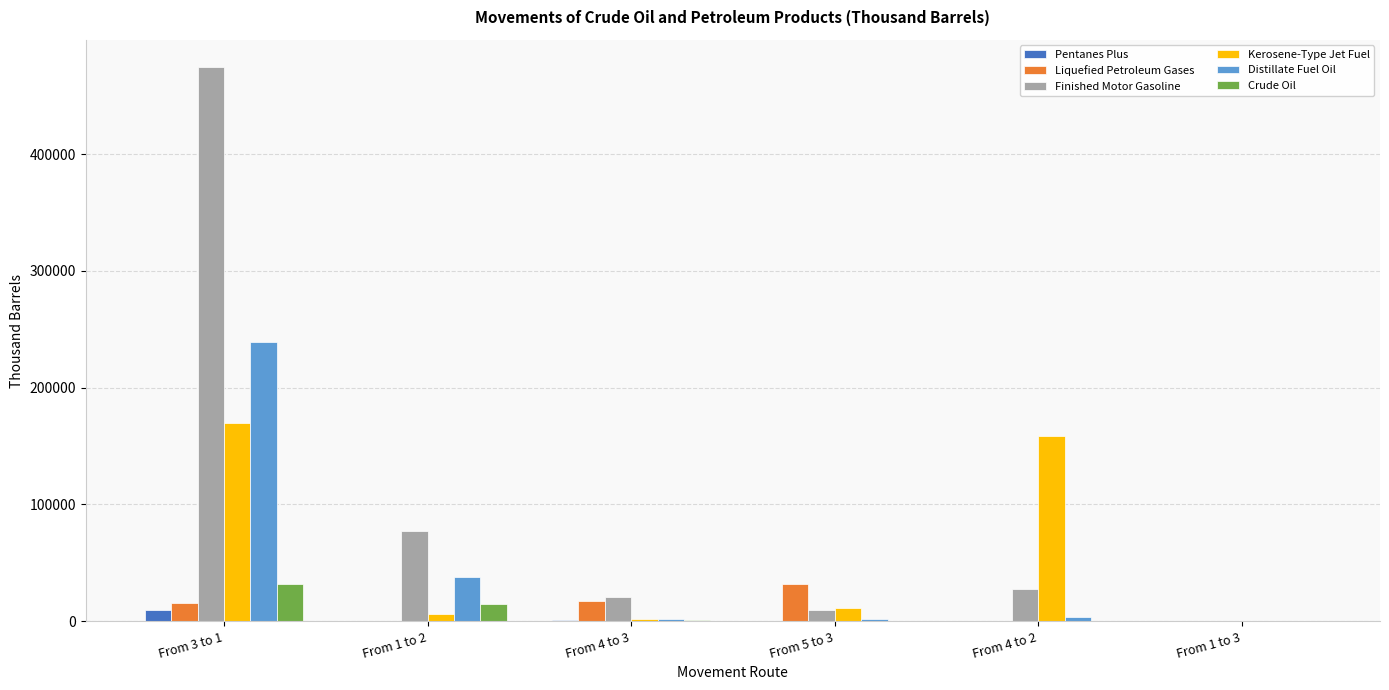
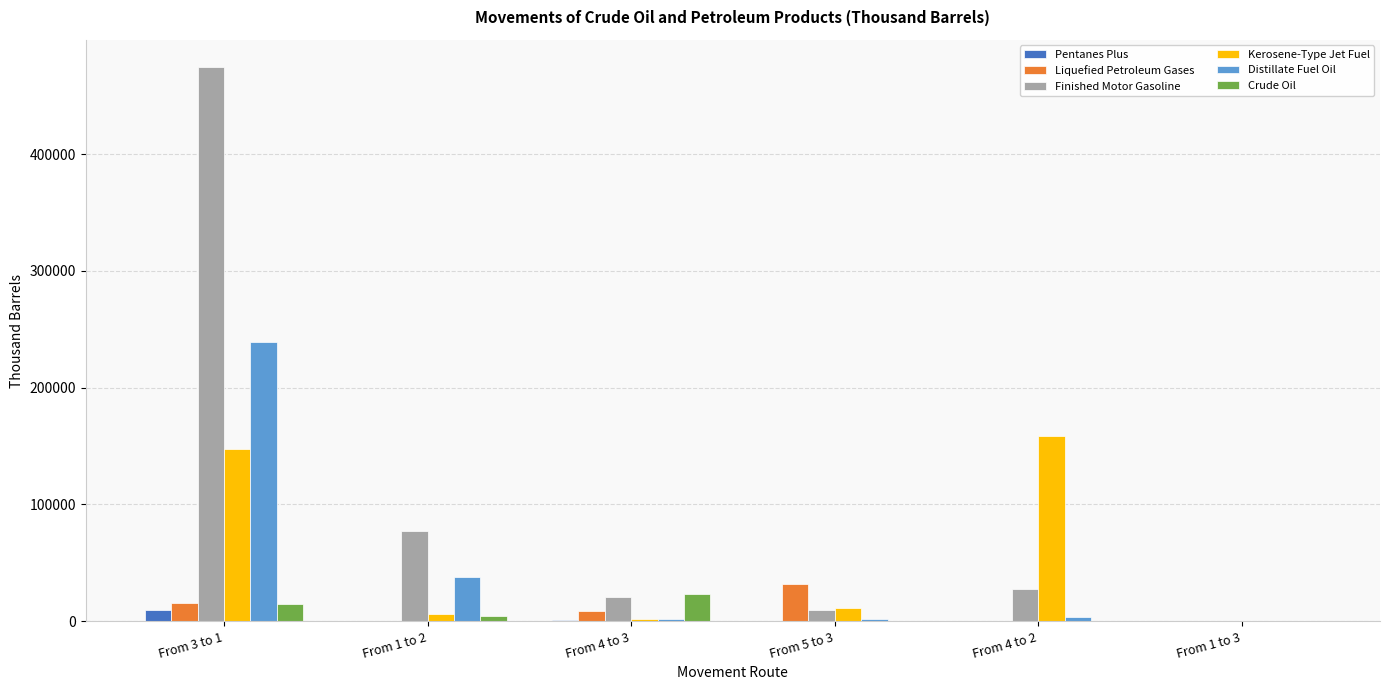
  {
    "Liquefied Petroleum Gases": {
      "From 3 to 1": 15000,
-     "From 4 to 3": 18000,
+     "From 4 to 3": 9000,
      "From 5 to 3": 32000,
      "From 4 to 2": 0,
      "From 1 to 3": 0
    },
    "Finished Motor Gasoline": {
      "From 3 to 1": 474000,
      "From 1 to 2": 77000,
      "From 4 to 3": 21000,
      "From 5 to 3": 10000,
      "From 4 to 2": 27000,
      "From 1 to 3": 0
    },
    "Kerosene-Type Jet Fuel": {
-     "From 3 to 1": 169000,
+     "From 3 to 1": 147000,
      "From 1 to 2": 7000,
      "From 5 to 3": 11000,
      "From 4 to 2": 158000,
      "From 1 to 3": 0
    },
    "Crude Oil": {
-     "From 3 to 1": 32000,
-     "From 1 to 2": 15000,
-     "From 4 to 3": 1000,
+     "From 3 to 1": 15000,
+     "From 1 to 2": 5000,
+     "From 4 to 3": 23000,
      "From 5 to 3": 0,
      "From 1 to 3": 0
    }
  }
